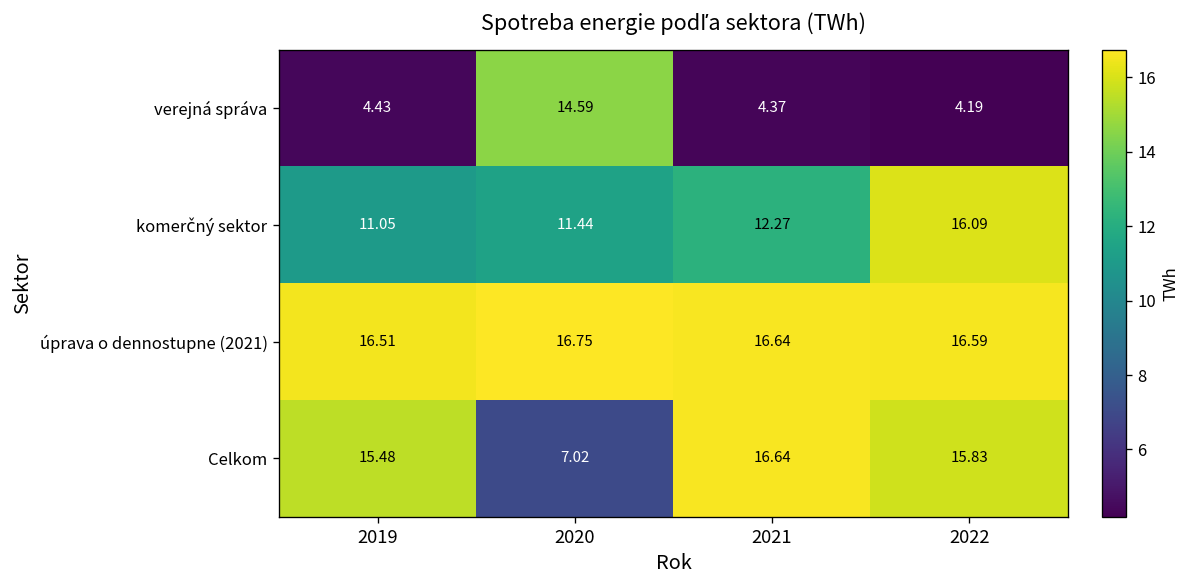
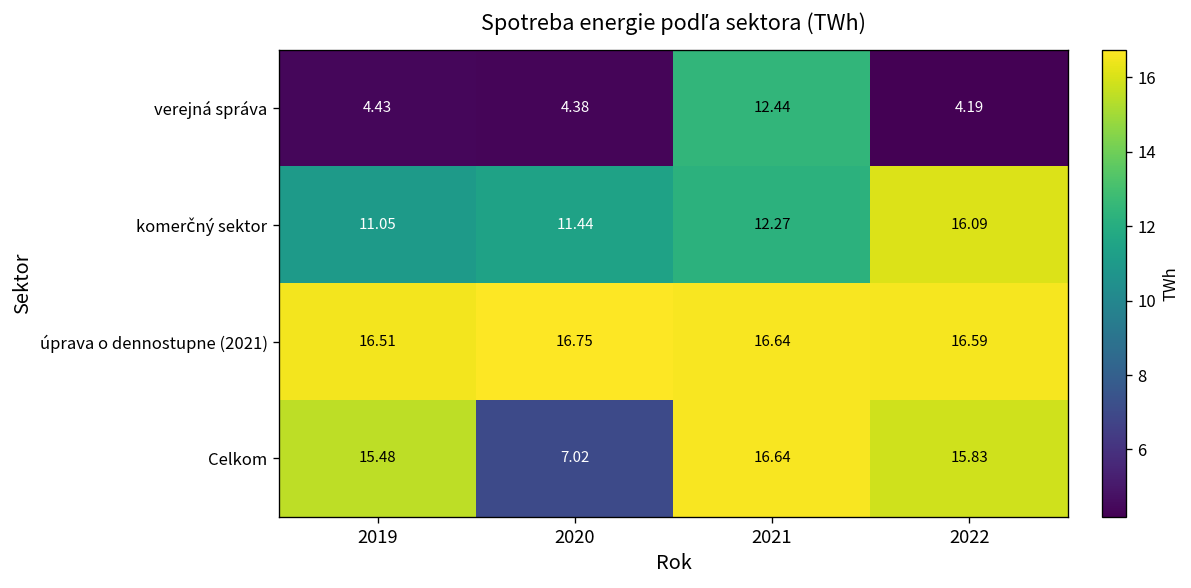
  {
    "verejná správa": {
      "2019": 4.43,
-     "2020": 14.59,
-     "2021": 4.37,
+     "2020": 4.38,
+     "2021": 12.44,
      "2022": 4.19
    },
    "komerčný sektor": {
      "2019": 11.05,
      "2020": 11.44,
      "2021": 12.27,
      "2022": 16.09
    },
    "úprava o dennostupne (2021)": {
      "2019": 16.51,
      "2020": 16.75,
      "2021": 16.64,
      "2022": 16.59
    },
    "Celkom": {
      "2019": 15.48,
      "2020": 7.02,
      "2021": 16.64,
      "2022": 15.83
    }
  }
